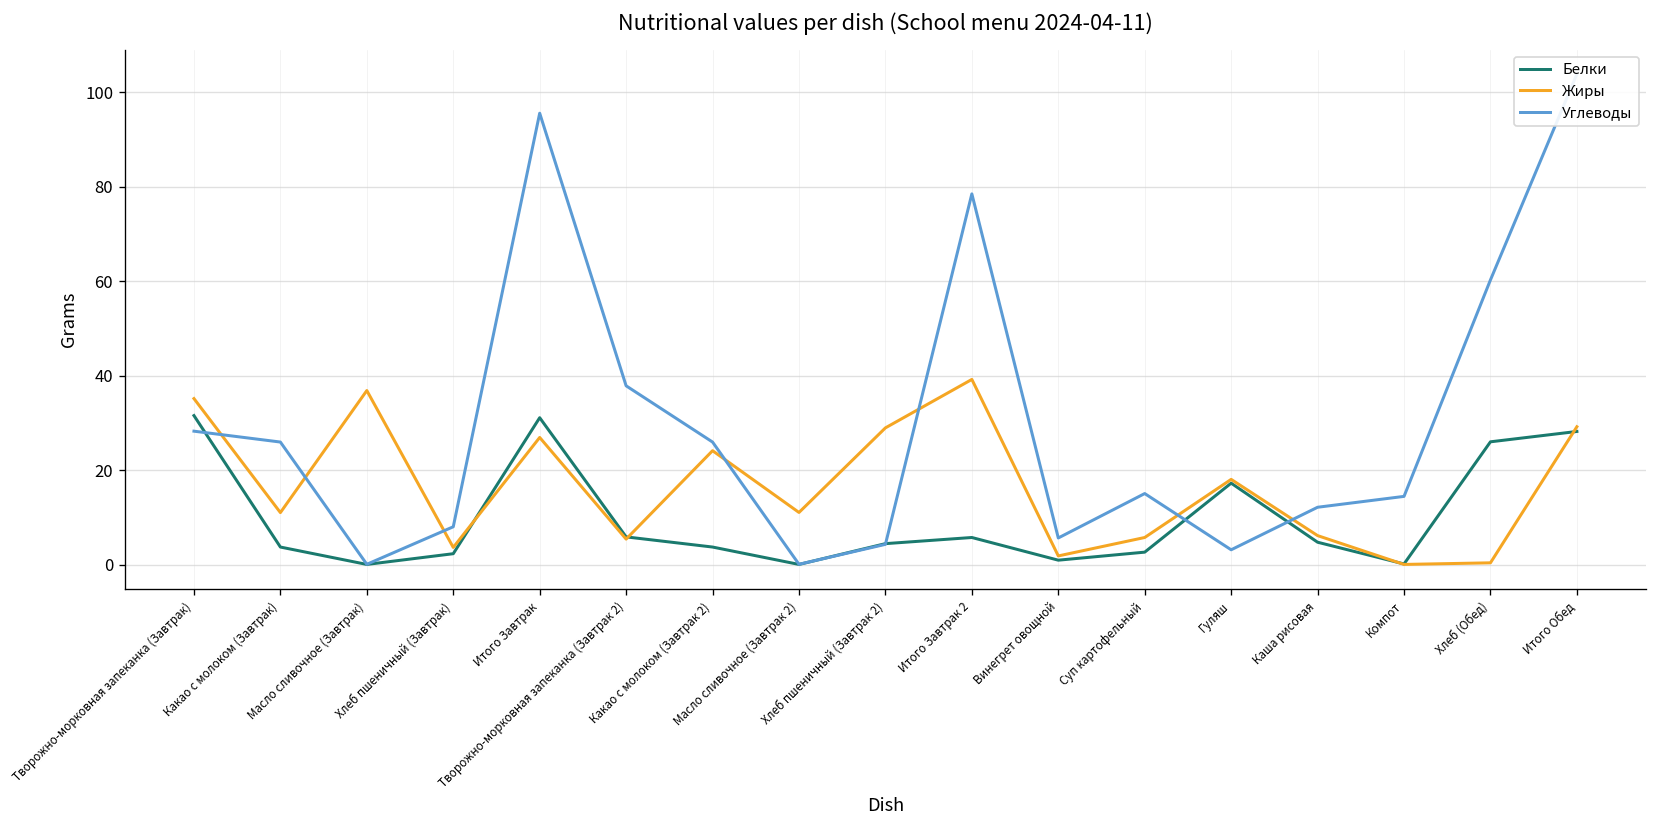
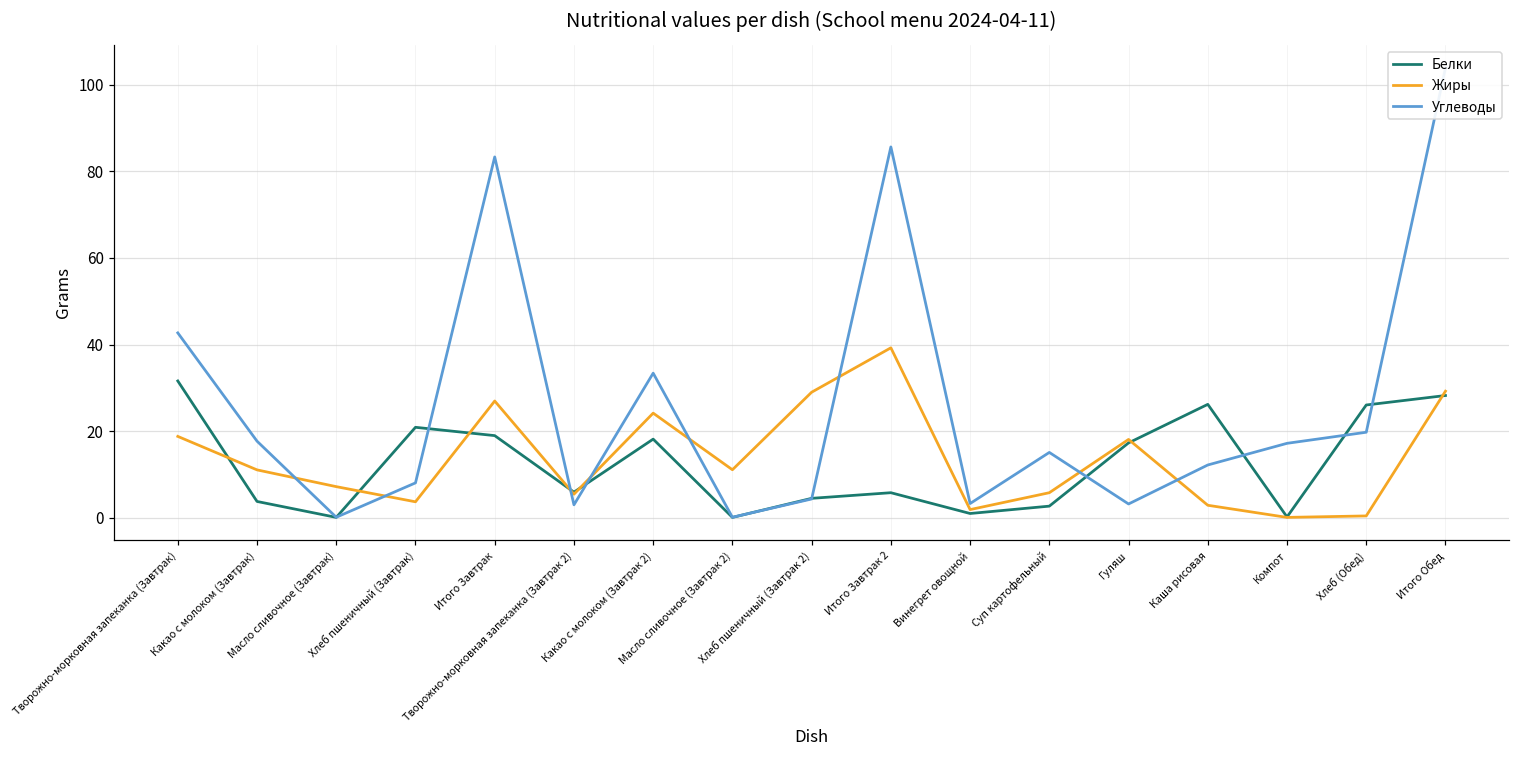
  {
    "Белки": {
      "Творожно-морковная запеканка (Завтрак)": 32,
      "Какао с молоком (Завтрак)": 4,
-     "Хлеб пшеничный (Завтрак)": 2,
-     "Итого Завтрак": 31,
-     "Какао с молоком (Завтрак 2)": 4,
+     "Хлеб пшеничный (Завтрак)": 21,
+     "Итого Завтрак": 19,
+     "Какао с молоком (Завтрак 2)": 18,
      "Итого Завтрак 2": 6,
      "Винегрет овощной": 1,
      "Суп картофельный": 3,
      "Гуляш": 17,
-     "Каша рисовая": 5,
+     "Каша рисовая": 26,
      "Хлеб (Обед)": 26,
      "Итого Обед": 28
    },
    "Жиры": {
-     "Творожно-морковная запеканка (Завтрак)": 35,
+     "Творожно-морковная запеканка (Завтрак)": 19,
      "Какао с молоком (Завтрак)": 11,
-     "Масло сливочное (Завтрак)": 37,
+     "Масло сливочное (Завтрак)": 7,
      "Хлеб пшеничный (Завтрак)": 4,
      "Итого Завтрак": 27,
      "Какао с молоком (Завтрак 2)": 24,
      "Масло сливочное (Завтрак 2)": 11,
      "Хлеб пшеничный (Завтрак 2)": 29,
      "Итого Завтрак 2": 39,
      "Винегрет овощной": 2,
      "Суп картофельный": 6,
      "Гуляш": 18,
-     "Каша рисовая": 6,
+     "Каша рисовая": 3,
      "Хлеб (Обед)": 0,
      "Итого Обед": 29
    },
    "Углеводы": {
-     "Творожно-морковная запеканка (Завтрак)": 28,
-     "Какао с молоком (Завтрак)": 26,
+     "Творожно-морковная запеканка (Завтрак)": 43,
+     "Какао с молоком (Завтрак)": 18,
      "Хлеб пшеничный (Завтрак)": 8,
-     "Итого Завтрак": 96,
-     "Творожно-морковная запеканка (Завтрак 2)": 38,
-     "Какао с молоком (Завтрак 2)": 26,
-     "Итого Завтрак 2": 79,
-     "Винегрет овощной": 6,
+     "Итого Завтрак": 83,
+     "Творожно-морковная запеканка (Завтрак 2)": 3,
+     "Какао с молоком (Завтрак 2)": 33,
+     "Итого Завтрак 2": 86,
+     "Винегрет овощной": 3,
      "Суп картофельный": 15,
      "Гуляш": 3,
      "Каша рисовая": 12,
-     "Компот": 15,
-     "Хлеб (Обед)": 60
+     "Компот": 17,
+     "Хлеб (Обед)": 20
    }
  }
